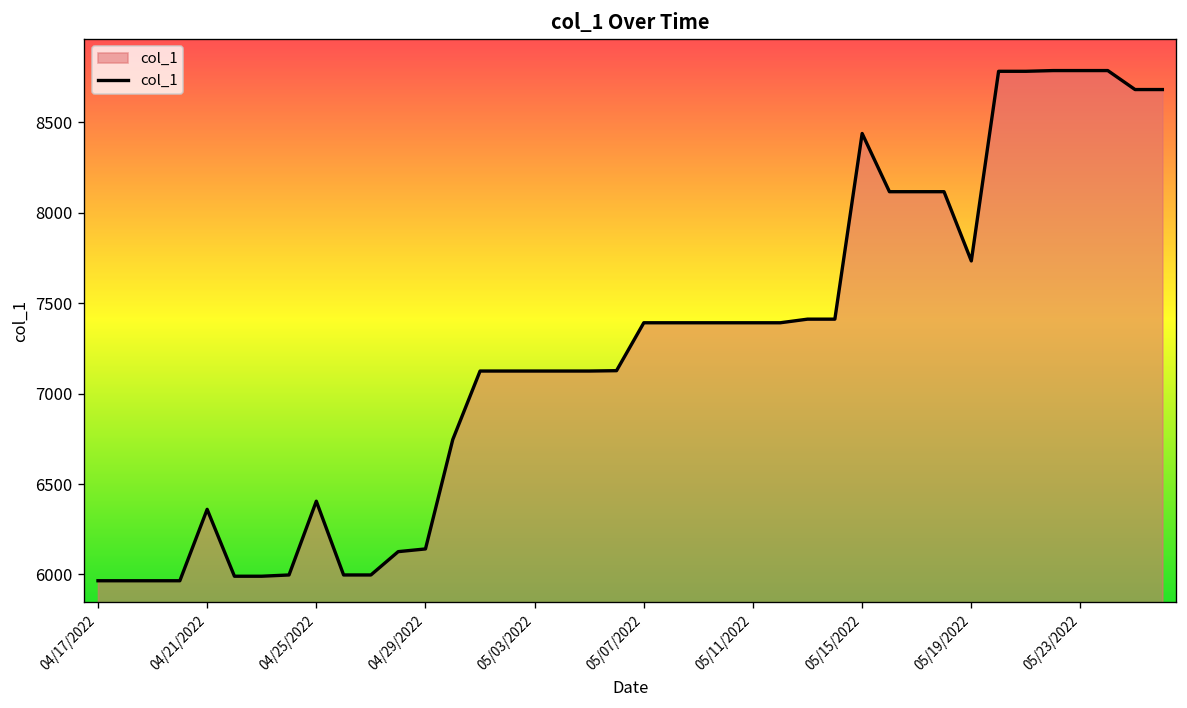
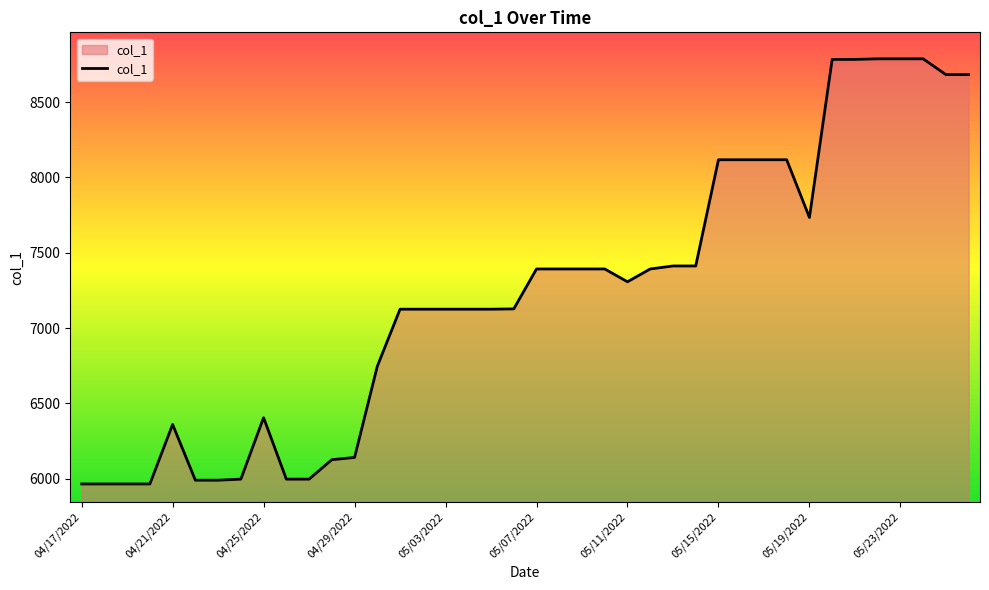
  {
    "04/17/2022": 5970,
    "04/21/2022": 6360,
    "04/25/2022": 6410,
    "04/29/2022": 6140,
    "05/03/2022": 7130,
    "05/07/2022": 7390,
-   "05/11/2022": 7390,
-   "05/15/2022": 8440,
+   "05/11/2022": 7310,
+   "05/15/2022": 8120,
    "05/19/2022": 7730,
    "05/23/2022": 8790
  }
